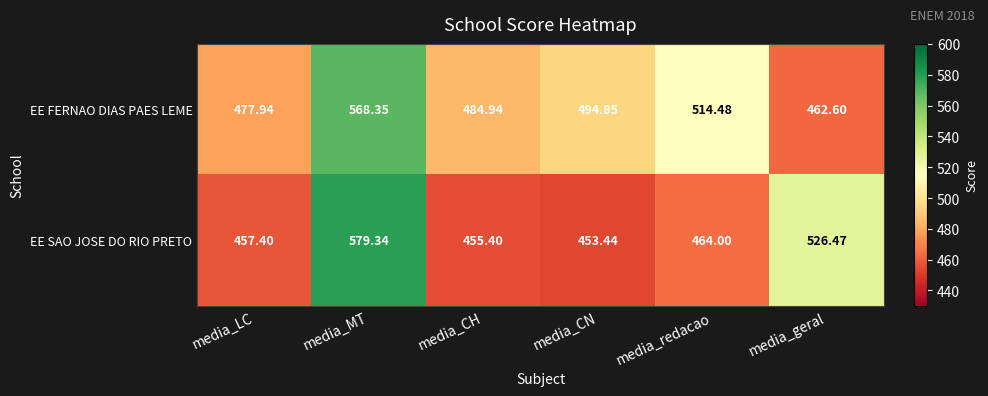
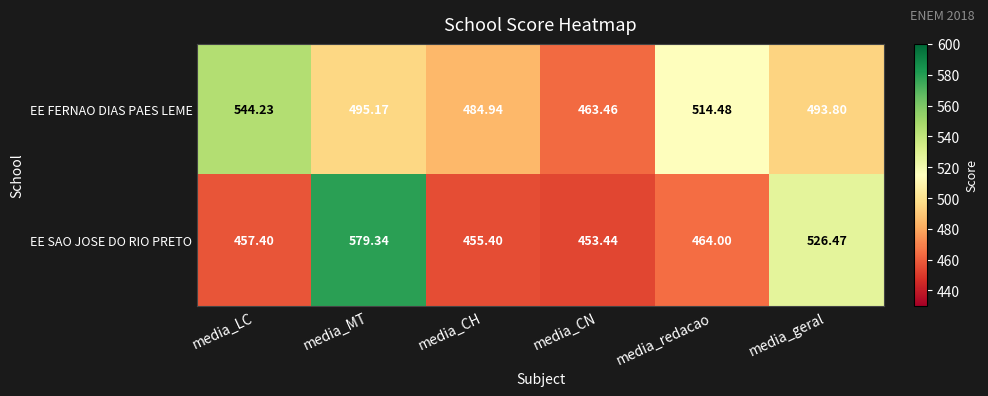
  {
    "EE FERNAO DIAS PAES LEME": {
-     "media_LC": 477.94,
-     "media_MT": 568.35,
+     "media_LC": 544.23,
+     "media_MT": 495.17,
      "media_CH": 484.94,
-     "media_CN": 494.85,
+     "media_CN": 463.46,
      "media_redacao": 514.48,
-     "media_geral": 462.60
+     "media_geral": 493.80
    },
    "EE SAO JOSE DO RIO PRETO": {
      "media_LC": 457.40,
      "media_MT": 579.34,
      "media_CH": 455.40,
      "media_CN": 453.44,
      "media_redacao": 464.00,
      "media_geral": 526.47
    }
  }
